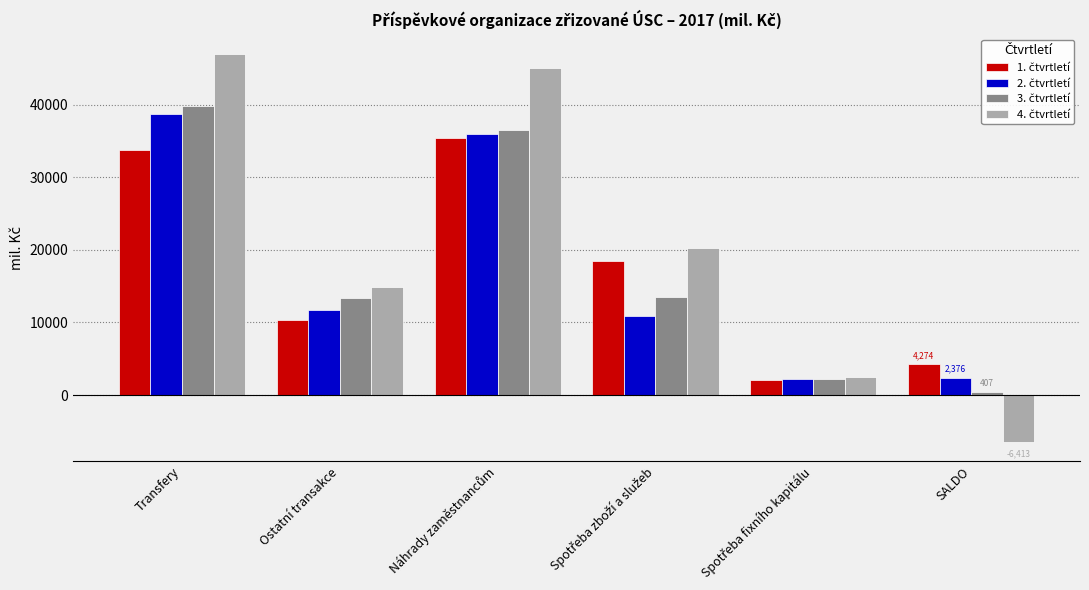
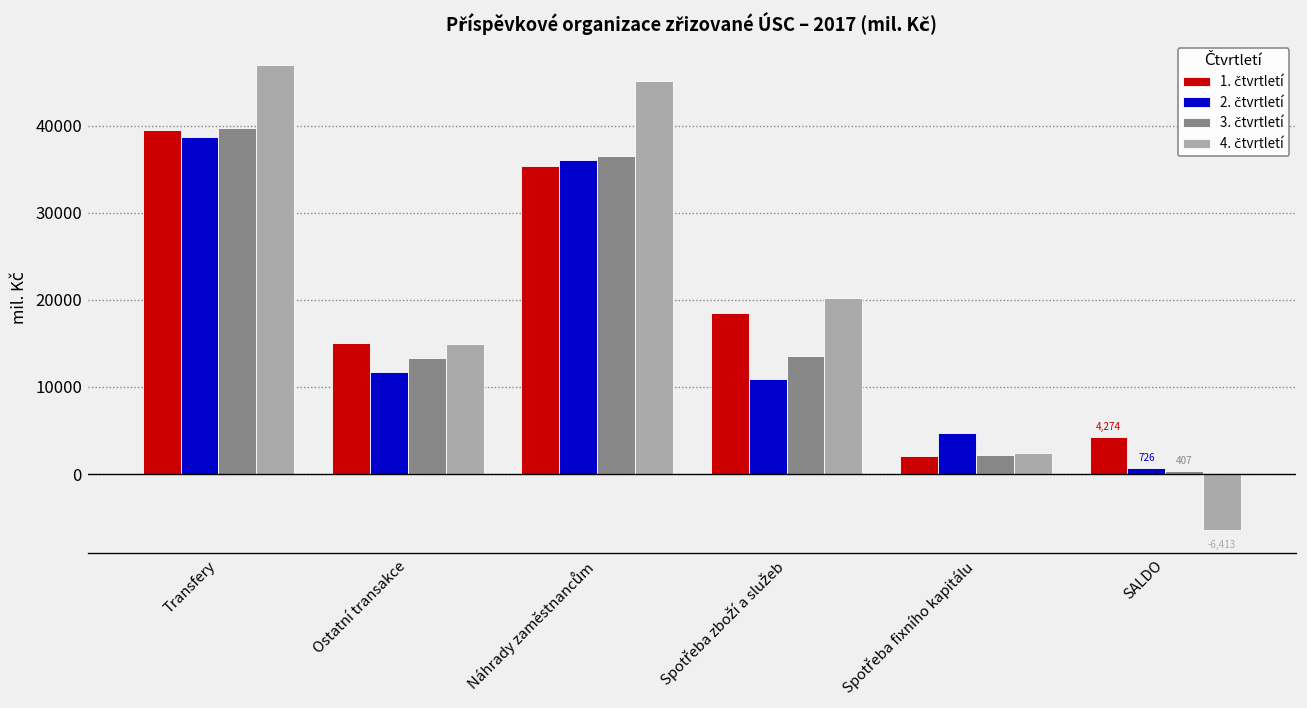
  {
    "1. čtvrtletí": {
-     "Transfery": "34000",
-     "Ostatní transakce": "10000",
+     "Transfery": "39000",
+     "Ostatní transakce": "15000",
      "Náhrady zaměstnancům": "35000",
      "Spotřeba zboží a služeb": "19000",
      "Spotřeba fixního kapitálu": "2000"
    },
    "2. čtvrtletí": {
-     "Spotřeba fixního kapitálu": "2000",
-     "SALDO": "2,376"
+     "Spotřeba fixního kapitálu": "5000",
+     "SALDO": "726"
    }
  }
